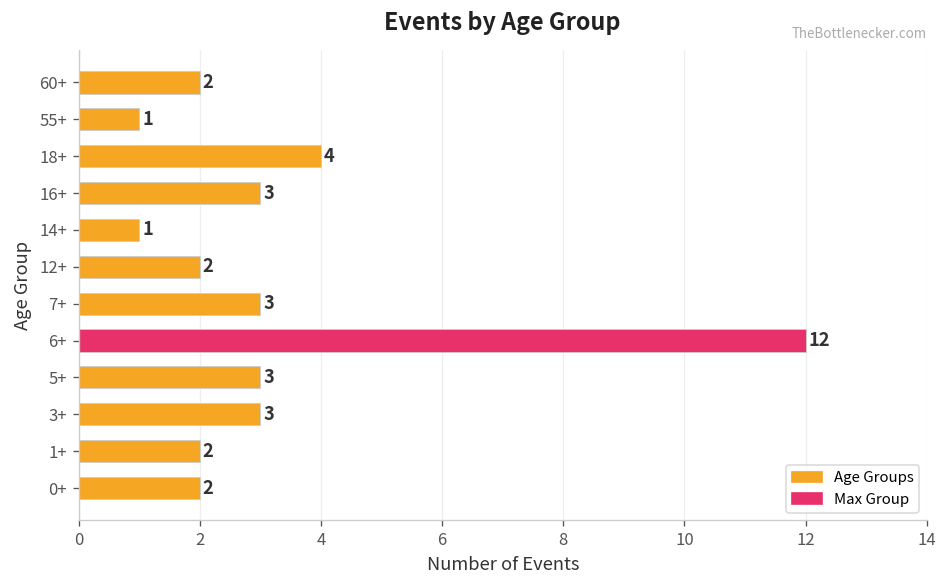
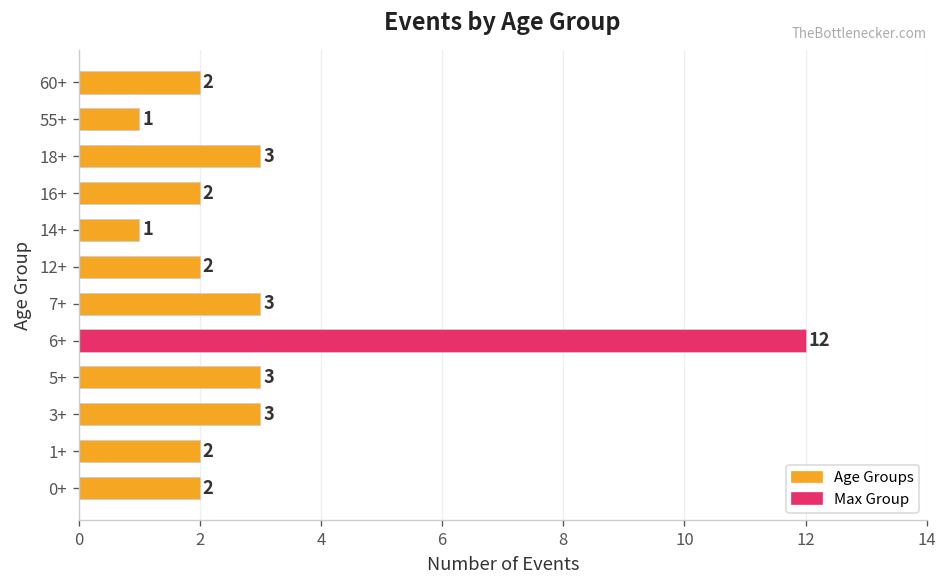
  {
    "60+": 2,
    "55+": 1,
-   "18+": 4,
-   "16+": 3,
+   "18+": 3,
+   "16+": 2,
    "14+": 1,
    "12+": 2,
    "7+": 3,
    "6+": 12,
    "5+": 3,
    "3+": 3,
    "1+": 2,
    "0+": 2
  }
